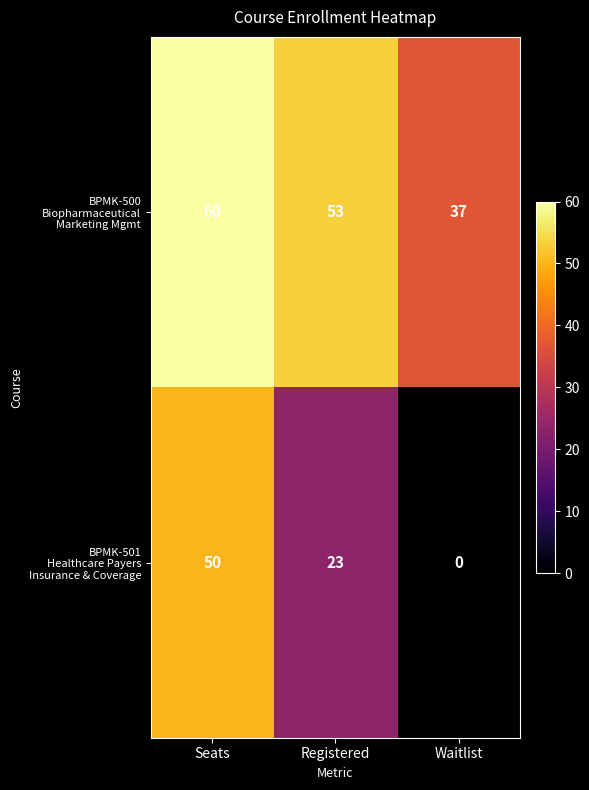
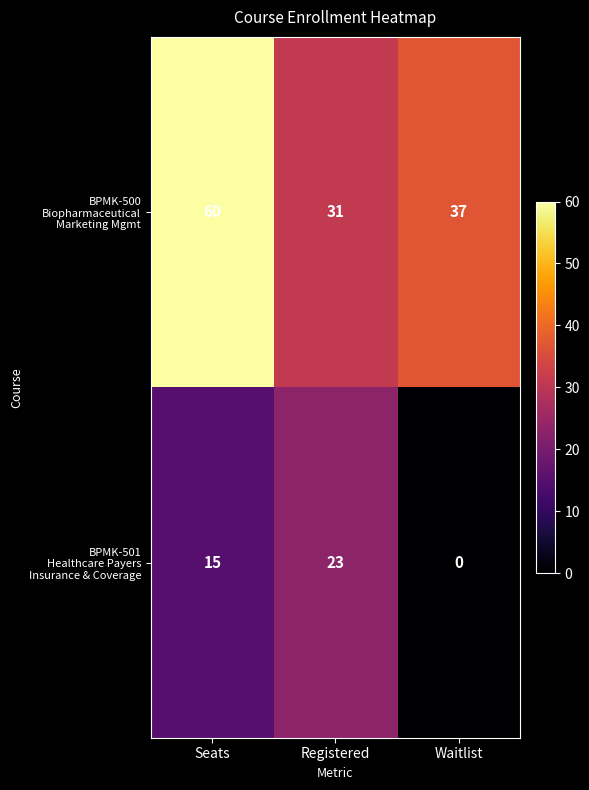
  {
    "BPMK-500 Biopharmaceutical Marketing Mgmt": {
      "Seats": 60,
-     "Registered": 53,
+     "Registered": 31,
      "Waitlist": 37
    },
    "BPMK-501 Healthcare Payers Insurance & Coverage": {
-     "Seats": 50,
+     "Seats": 15,
      "Registered": 23,
      "Waitlist": 0
    }
  }
